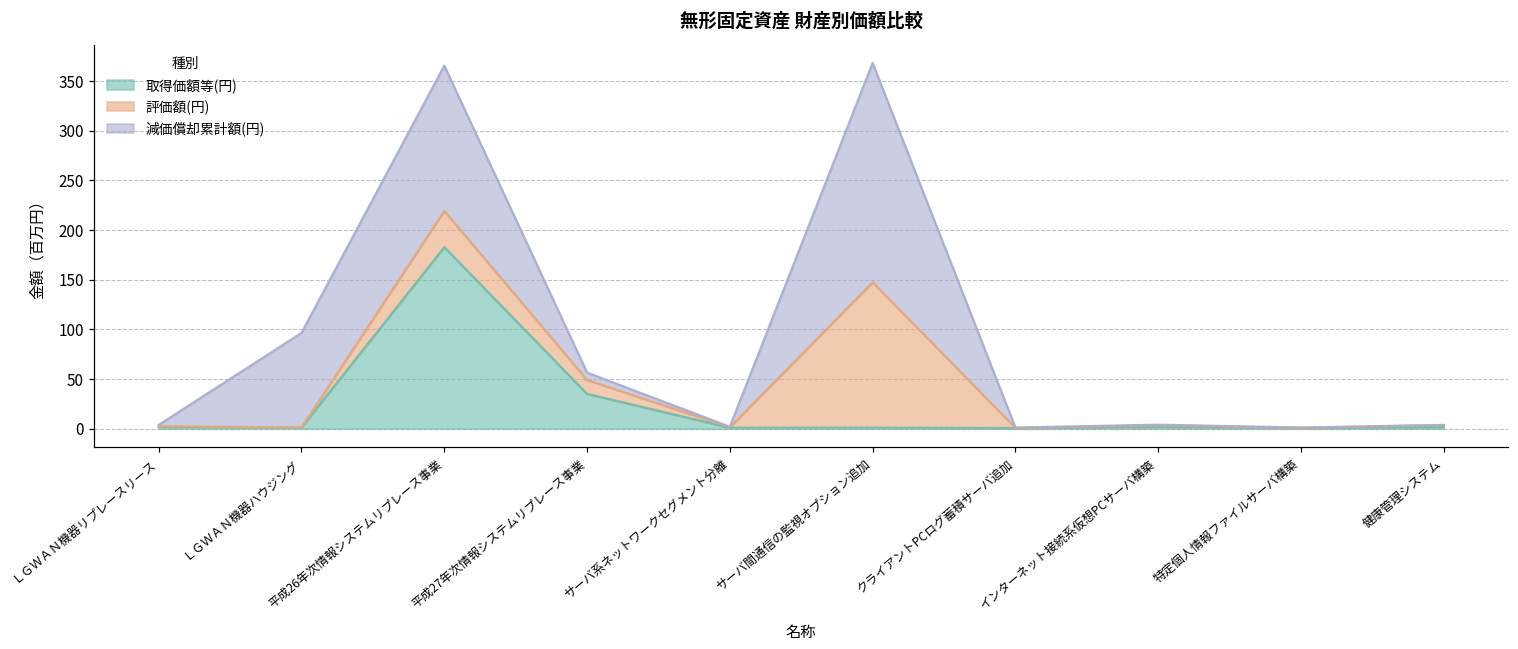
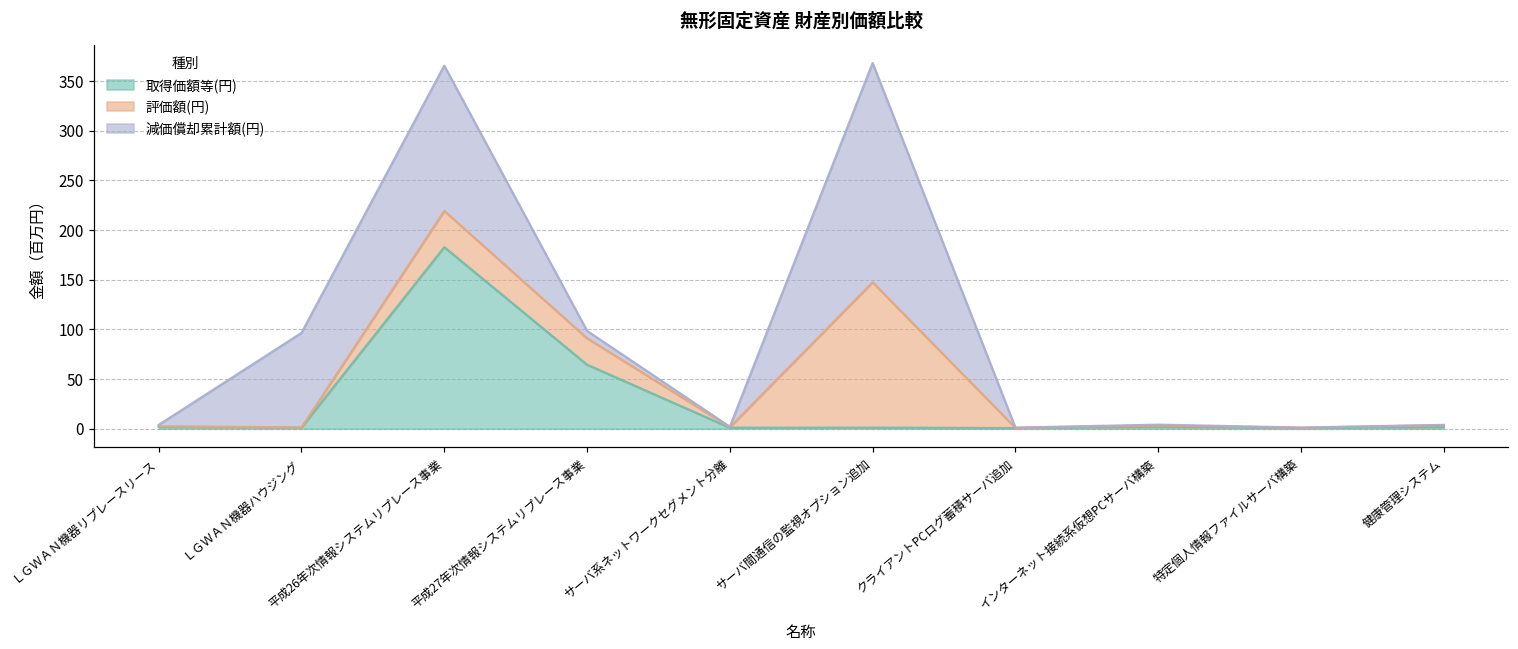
  {
    "取得価額等(円)": {
      "平成26年次情報システムリプレース事業": 180,
-     "平成27年次情報システムリプレース事業": 40,
+     "平成27年次情報システムリプレース事業": 60,
      "サーバ間通信の監視オプション追加": 0
    },
    "評価額(円)": {
      "平成26年次情報システムリプレース事業": 40,
-     "平成27年次情報システムリプレース事業": 10,
+     "平成27年次情報システムリプレース事業": 30,
      "サーバ間通信の監視オプション追加": 150
    },
    "減価償却累計額(円)": {
      "ＬＧＷＡＮ機器ハウジング": 100,
      "平成26年次情報システムリプレース事業": 150,
      "平成27年次情報システムリプレース事業": 10,
      "サーバ間通信の監視オプション追加": 220
    }
  }
